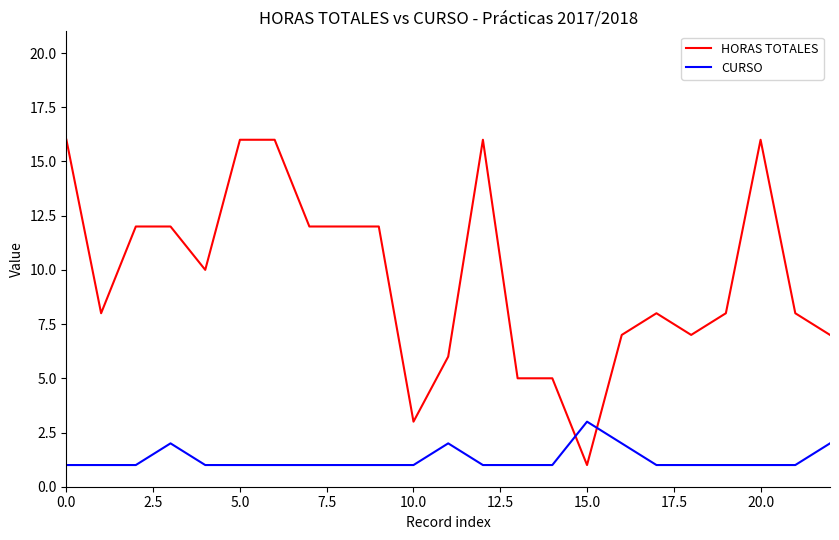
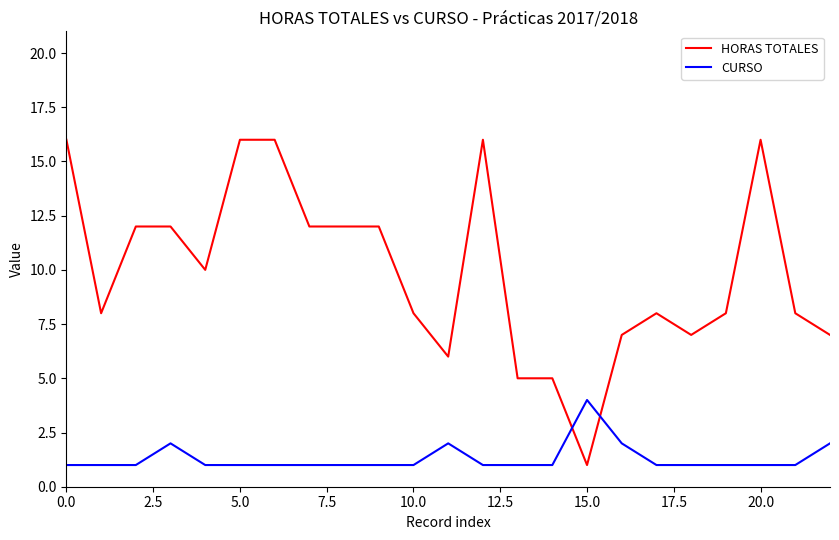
  {
    "HORAS TOTALES": {
      "0.0": 16,
      "5.0": 16,
-     "10.0": 3,
+     "10.0": 8,
      "15.0": 1,
      "20.0": 16
    },
    "CURSO": {
      "0.0": 1,
      "5.0": 1,
      "10.0": 1,
-     "15.0": 3,
+     "15.0": 4,
      "20.0": 1
    }
  }
